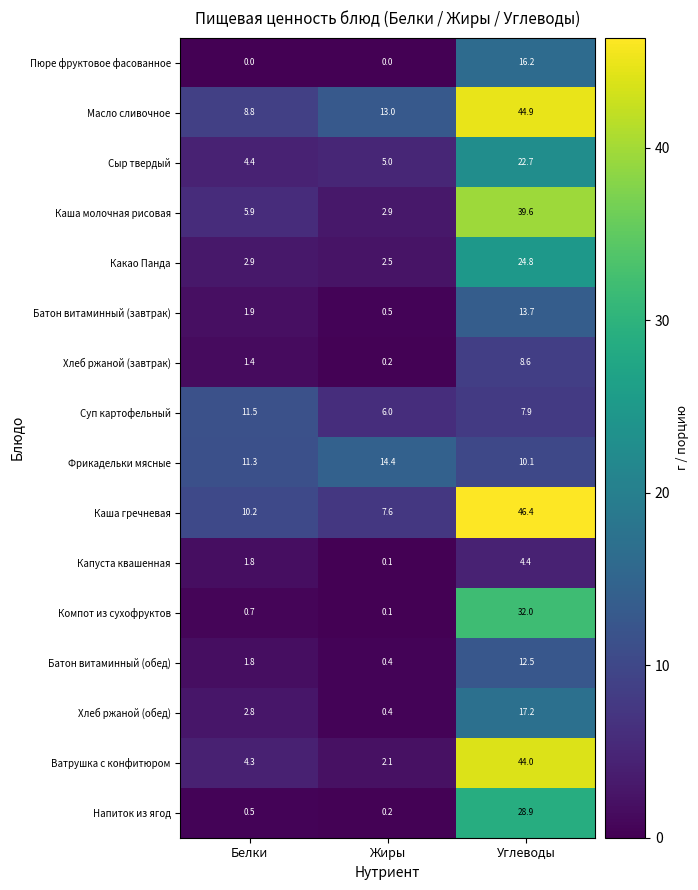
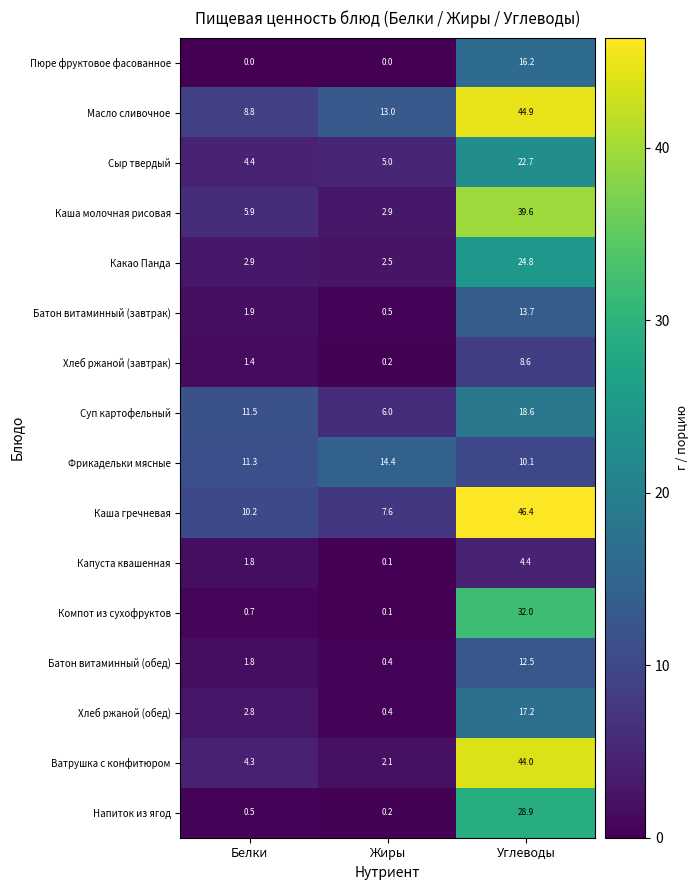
  {
    "Пюре фруктовое фасованное": {
      "Белки": 0.0,
      "Жиры": 0.0,
      "Углеводы": 16.2
    },
    "Масло сливочное": {
      "Белки": 8.8,
      "Жиры": 13.0,
      "Углеводы": 44.9
    },
    "Сыр твердый": {
      "Белки": 4.4,
      "Жиры": 5.0,
      "Углеводы": 22.7
    },
    "Каша молочная рисовая": {
      "Белки": 5.9,
      "Жиры": 2.9,
      "Углеводы": 39.6
    },
    "Какао Панда": {
      "Белки": 2.9,
      "Жиры": 2.5,
      "Углеводы": 24.8
    },
    "Батон витаминный (завтрак)": {
      "Белки": 1.9,
      "Жиры": 0.5,
      "Углеводы": 13.7
    },
    "Хлеб ржаной (завтрак)": {
      "Белки": 1.4,
      "Жиры": 0.2,
      "Углеводы": 8.6
    },
    "Суп картофельный": {
      "Белки": 11.5,
      "Жиры": 6.0,
-     "Углеводы": 7.9
+     "Углеводы": 18.6
    },
    "Фрикадельки мясные": {
      "Белки": 11.3,
      "Жиры": 14.4,
      "Углеводы": 10.1
    },
    "Каша гречневая": {
      "Белки": 10.2,
      "Жиры": 7.6,
      "Углеводы": 46.4
    },
    "Капуста квашенная": {
      "Белки": 1.8,
      "Жиры": 0.1,
      "Углеводы": 4.4
    },
    "Компот из сухофруктов": {
      "Белки": 0.7,
      "Жиры": 0.1,
      "Углеводы": 32.0
    },
    "Батон витаминный (обед)": {
      "Белки": 1.8,
      "Жиры": 0.4,
      "Углеводы": 12.5
    },
    "Хлеб ржаной (обед)": {
      "Белки": 2.8,
      "Жиры": 0.4,
      "Углеводы": 17.2
    },
    "Ватрушка с конфитюром": {
      "Белки": 4.3,
      "Жиры": 2.1,
      "Углеводы": 44.0
    },
    "Напиток из ягод": {
      "Белки": 0.5,
      "Жиры": 0.2,
      "Углеводы": 28.9
    }
  }
